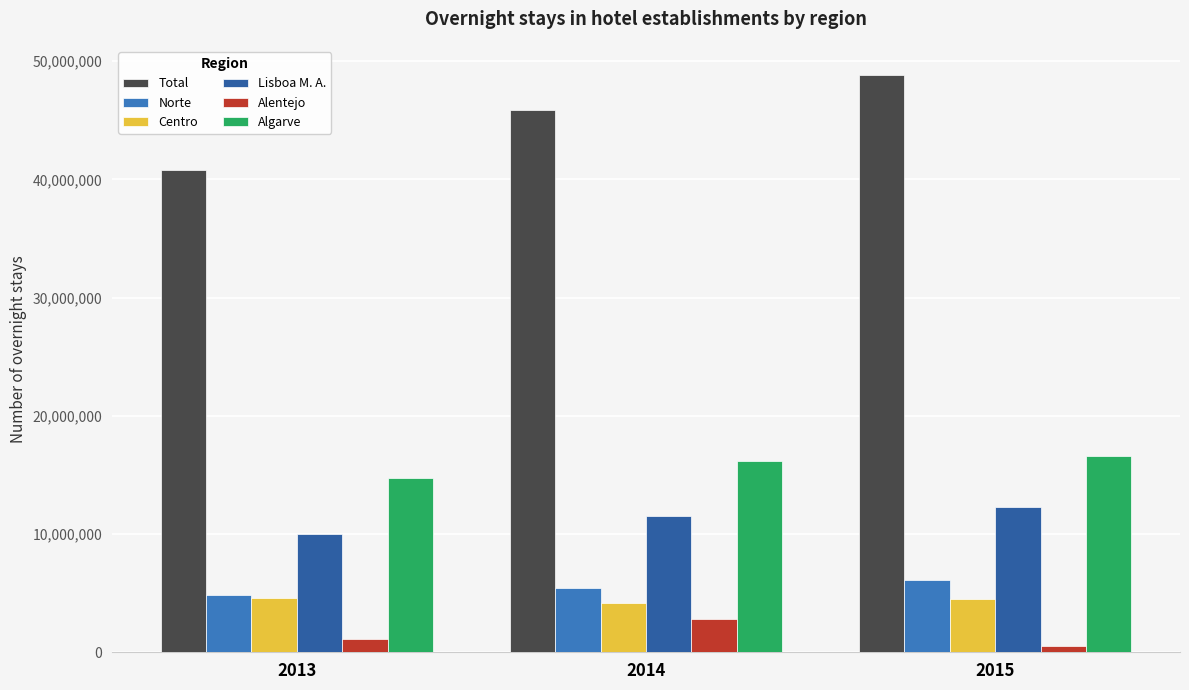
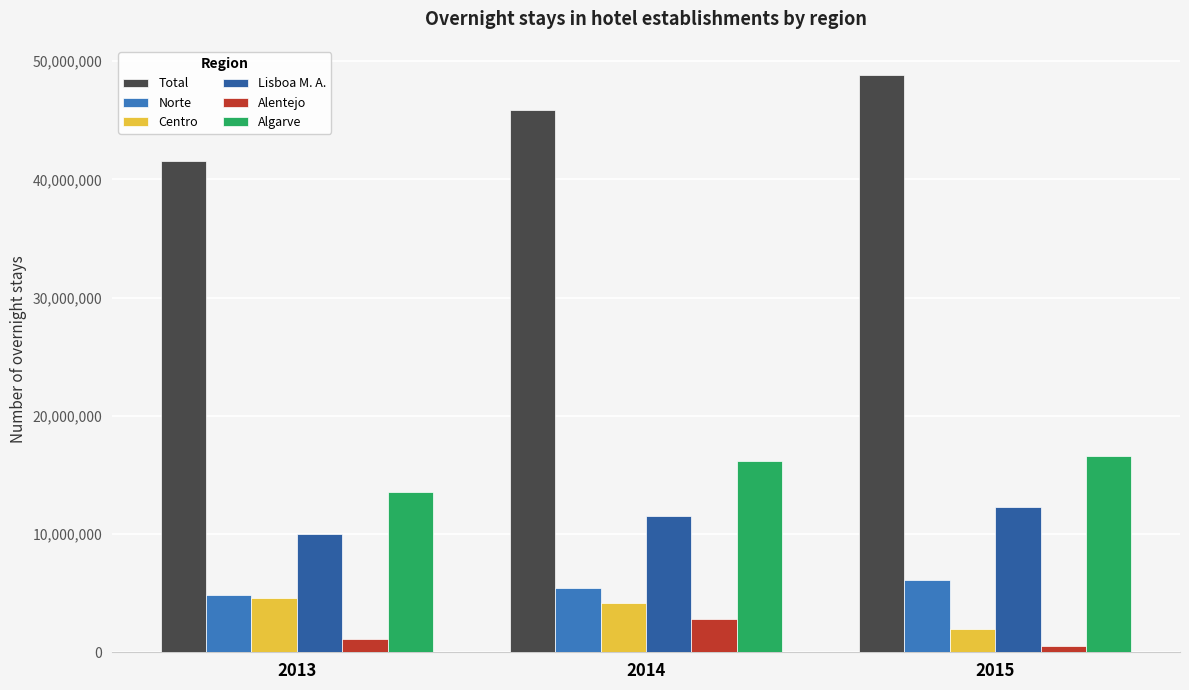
  {
    "Total": {
-     "2013": "40,800,000",
+     "2013": "41,600,000",
      "2014": "45,900,000",
      "2015": "48,900,000"
    },
    "Centro": {
      "2013": "4,600,000",
      "2014": "4,100,000",
-     "2015": "4,500,000"
+     "2015": "1,900,000"
    },
    "Alentejo": {
      "2013": "1,100,000",
      "2014": "2,800,000",
      "2015": "500,000"
    },
    "Algarve": {
-     "2013": "14,700,000",
+     "2013": "13,500,000",
      "2014": "16,200,000",
      "2015": "16,600,000"
    }
  }
